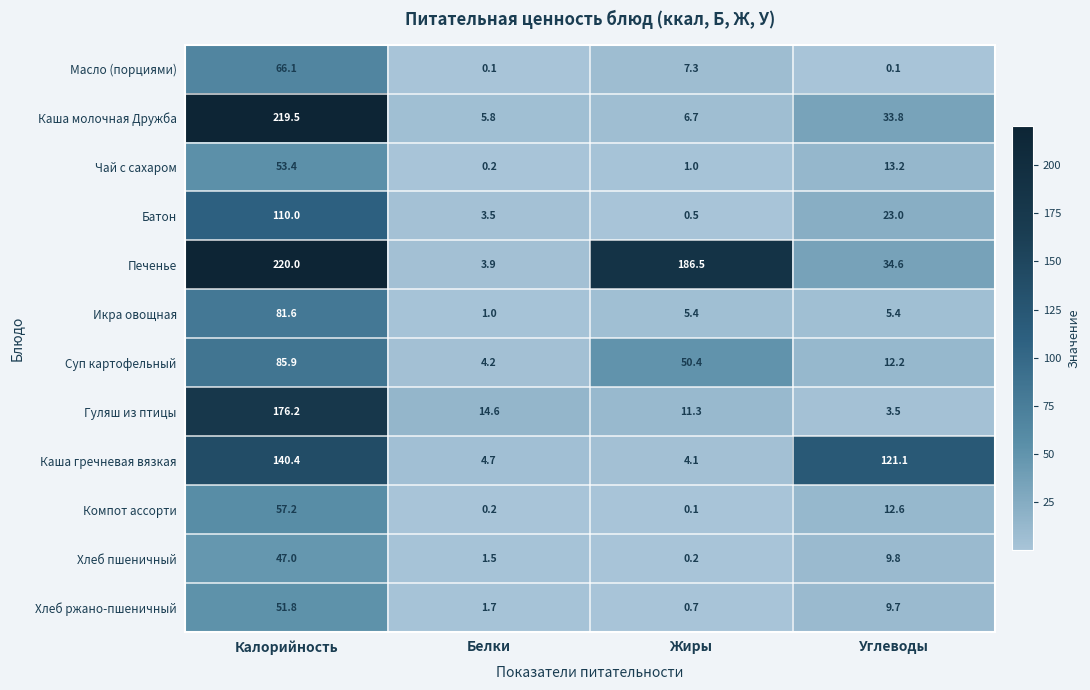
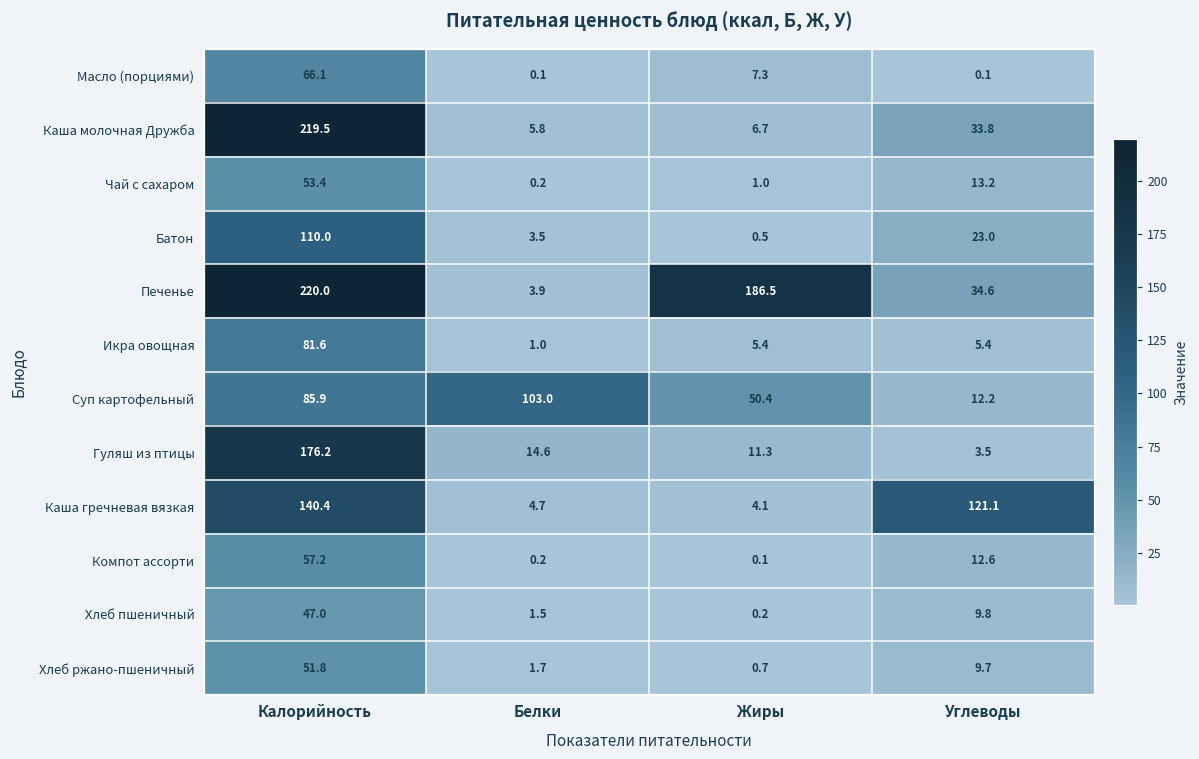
  {
    "Суп картофельный": {
-     "Белки": 4.2
+     "Белки": 103.0
    }
  }
